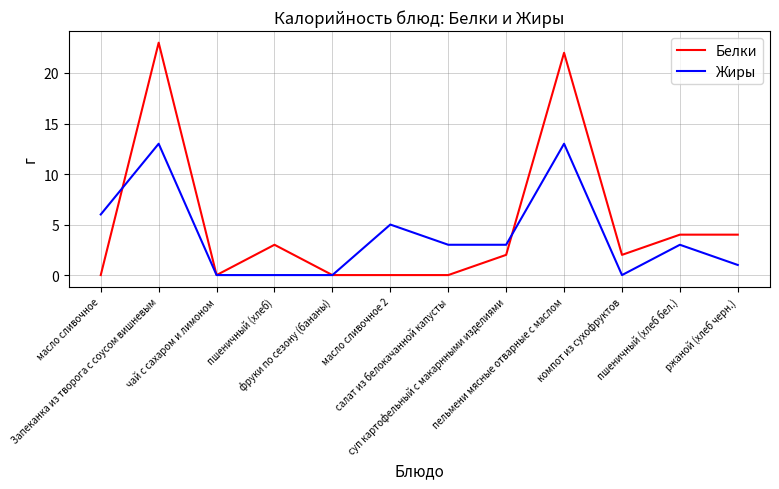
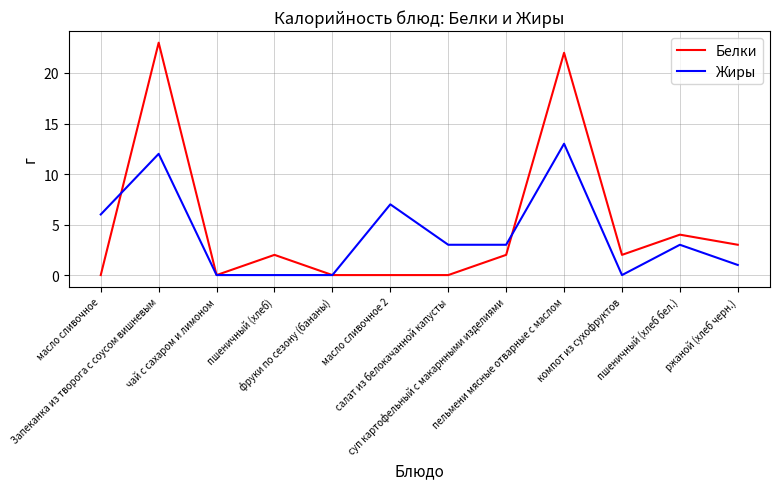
  {
    "Белки": {
      "масло сливочное": 0,
      "Запеканка из творога с соусом вишневым": 23,
-     "пшеничный (хлеб)": 3,
+     "пшеничный (хлеб)": 2,
      "масло сливочное 2": 0,
      "салат из белокачанной капусты": 0,
      "суп картофельный с макарнными изделиями": 2,
      "пельмени мясные отварные с маслом": 22,
      "компот из сухофруктов": 2,
      "пшеничный (хлеб бел.)": 4,
-     "ржаной (хлеб черн.)": 4
+     "ржаной (хлеб черн.)": 3
    },
    "Жиры": {
      "масло сливочное": 6,
-     "Запеканка из творога с соусом вишневым": 13,
+     "Запеканка из творога с соусом вишневым": 12,
      "пшеничный (хлеб)": 0,
-     "масло сливочное 2": 5,
+     "масло сливочное 2": 7,
      "салат из белокачанной капусты": 3,
      "суп картофельный с макарнными изделиями": 3,
      "пельмени мясные отварные с маслом": 13,
      "компот из сухофруктов": 0,
      "пшеничный (хлеб бел.)": 3,
      "ржаной (хлеб черн.)": 1
    }
  }
